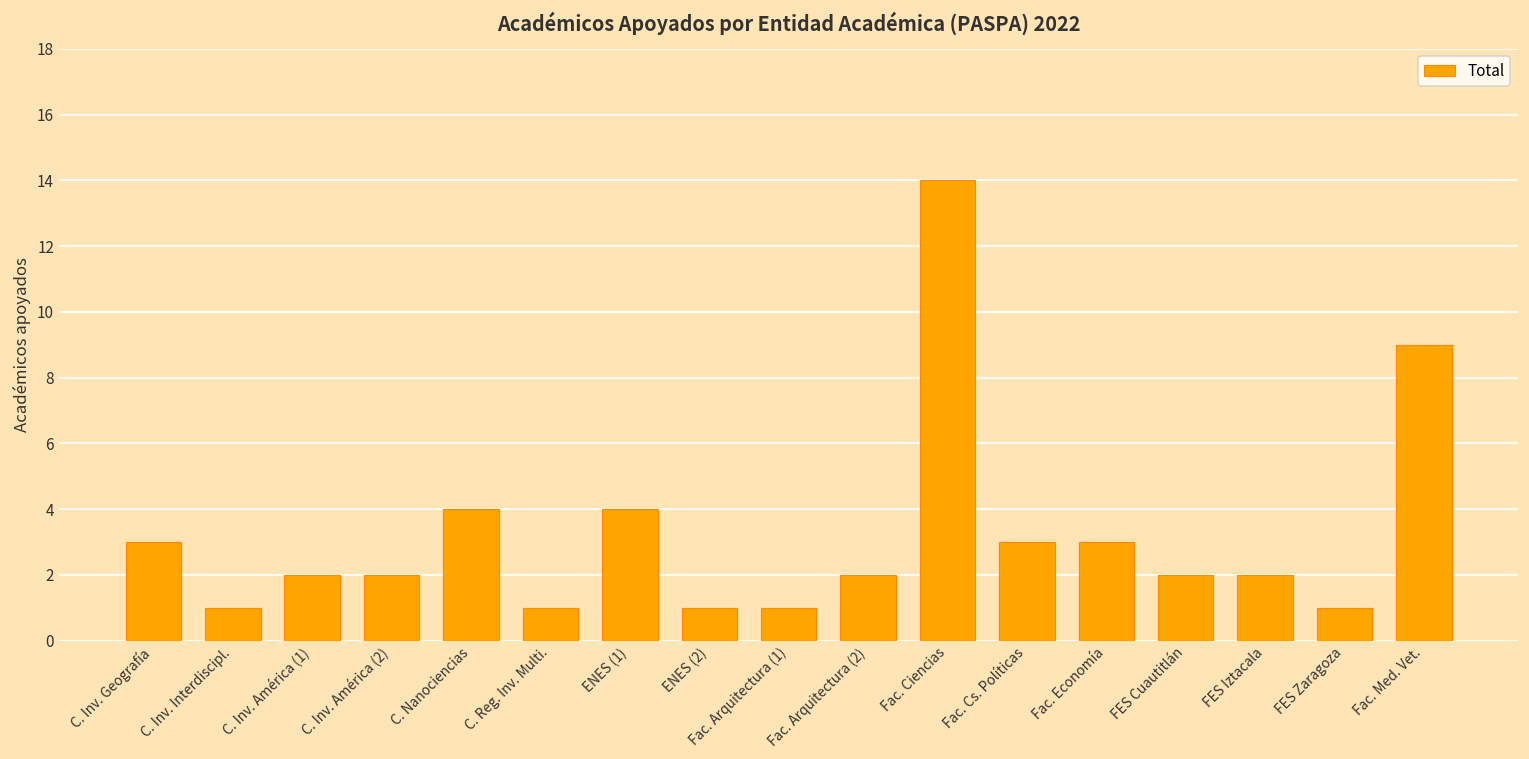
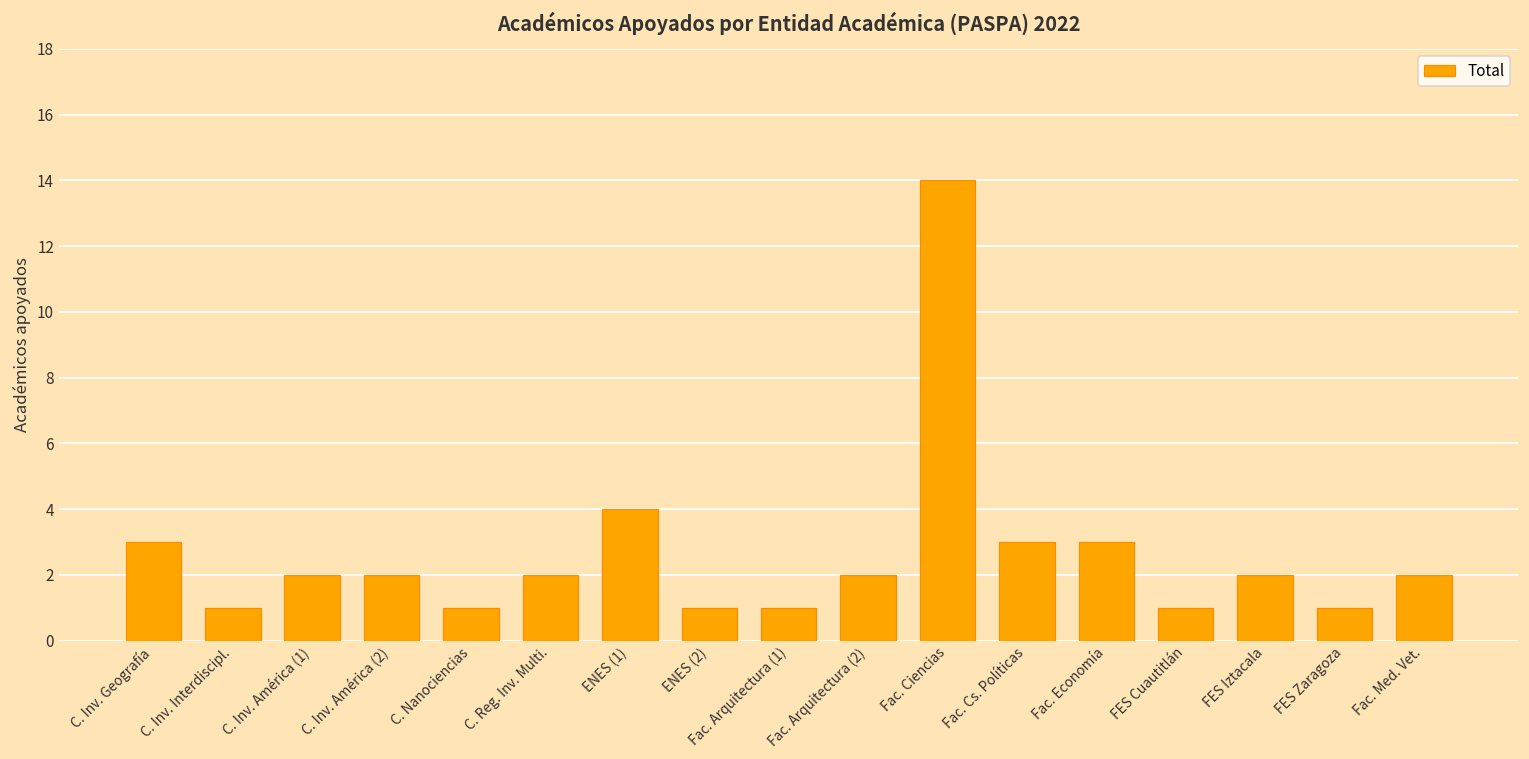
  {
    "C. Inv. Geografía": 3,
    "C. Inv. Interdiscipl.": 1,
    "C. Inv. América (1)": 2,
    "C. Inv. América (2)": 2,
-   "C. Nanociencias": 4,
-   "C. Reg. Inv. Multi.": 1,
+   "C. Nanociencias": 1,
+   "C. Reg. Inv. Multi.": 2,
    "ENES (1)": 4,
    "ENES (2)": 1,
    "Fac. Arquitectura (1)": 1,
    "Fac. Arquitectura (2)": 2,
    "Fac. Ciencias": 14,
    "Fac. Cs. Políticas": 3,
    "Fac. Economía": 3,
-   "FES Cuautitlán": 2,
+   "FES Cuautitlán": 1,
    "FES Iztacala": 2,
    "FES Zaragoza": 1,
-   "Fac. Med. Vet.": 9
+   "Fac. Med. Vet.": 2
  }
